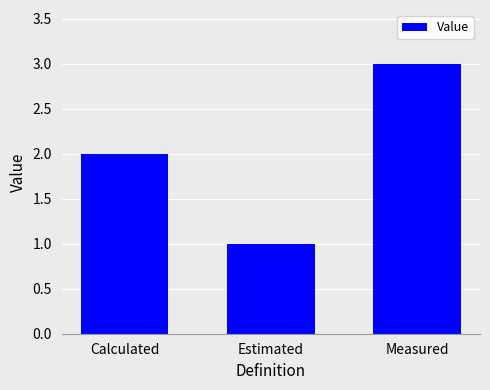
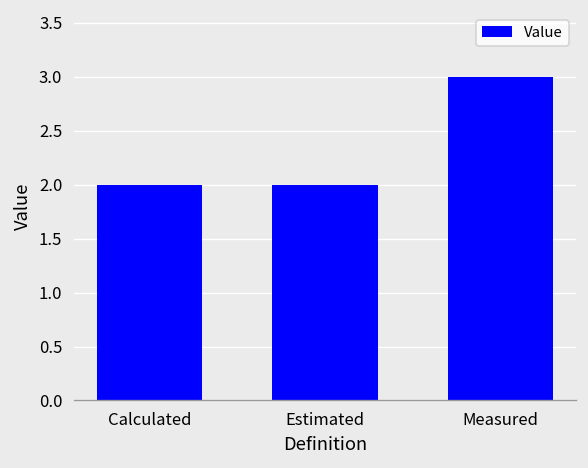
  {
    "Calculated": 2,
-   "Estimated": 1,
+   "Estimated": 2,
    "Measured": 3
  }
